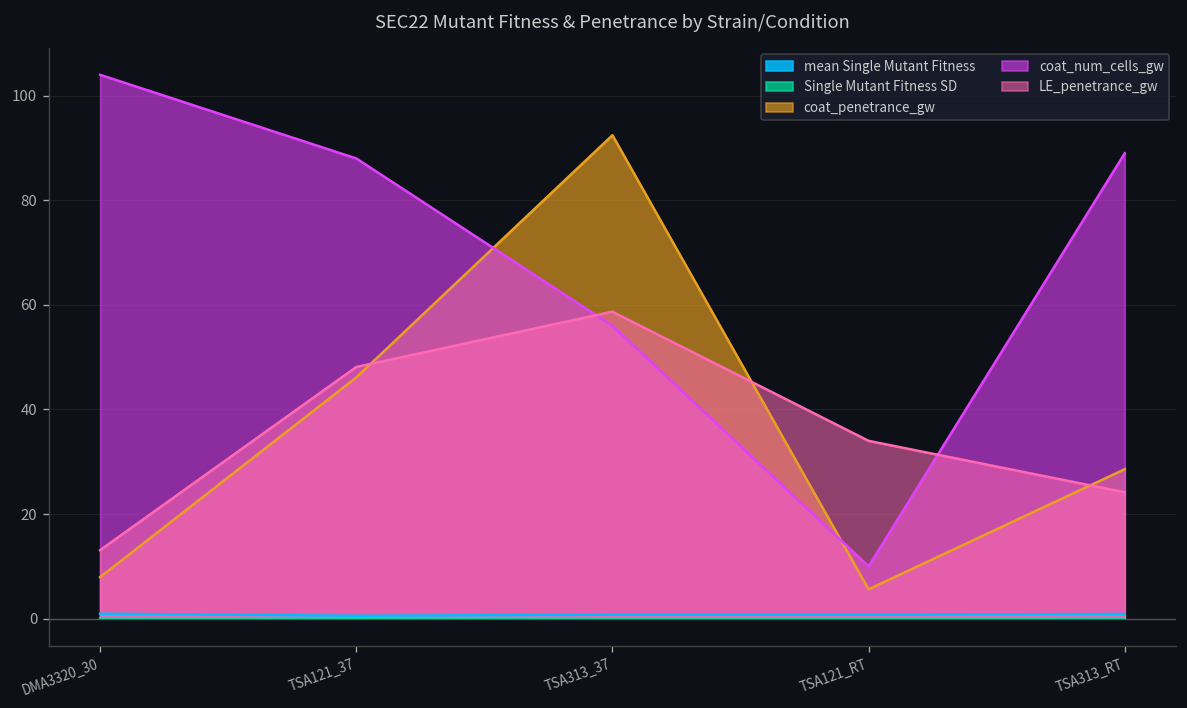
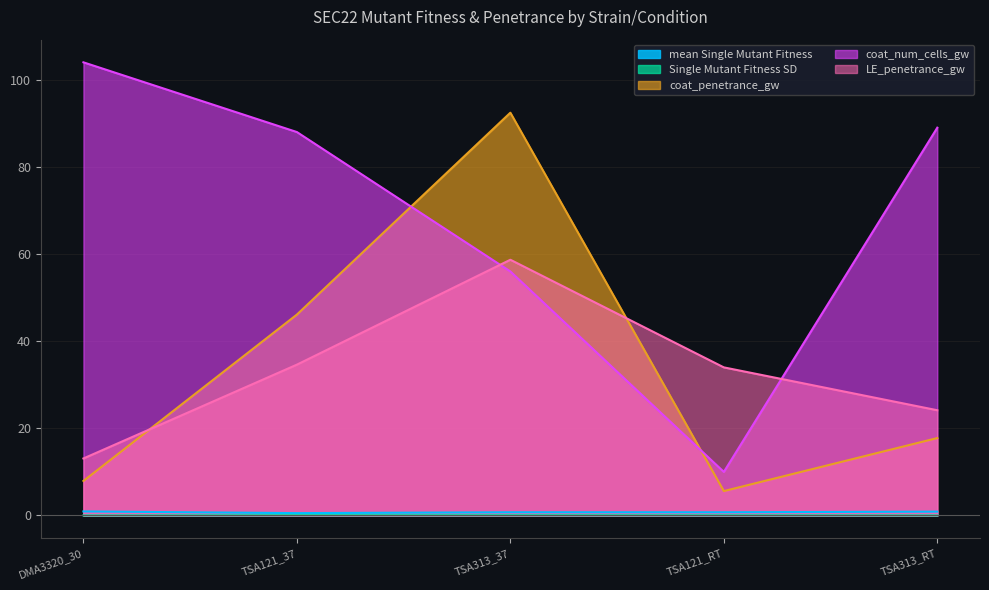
  {
    "mean Single Mutant Fitness": {
      "DMA3320_30": 1,
      "TSA313_37": 1,
      "TSA121_RT": 1,
      "TSA313_RT": 1
    },
    "Single Mutant Fitness SD": {
      "DMA3320_30": 0,
      "TSA313_37": 0,
      "TSA121_RT": 0,
      "TSA313_RT": 0
    },
    "coat_penetrance_gw": {
      "DMA3320_30": 8,
      "TSA121_37": 46,
      "TSA313_37": 92,
      "TSA121_RT": 6,
-     "TSA313_RT": 29
+     "TSA313_RT": 18
    },
    "coat_num_cells_gw": {
      "DMA3320_30": 104,
      "TSA121_37": 88,
      "TSA313_37": 56,
      "TSA121_RT": 10,
      "TSA313_RT": 89
    },
    "LE_penetrance_gw": {
      "DMA3320_30": 13,
-     "TSA121_37": 48,
+     "TSA121_37": 35,
      "TSA313_37": 59,
      "TSA121_RT": 34,
      "TSA313_RT": 24
    }
  }
